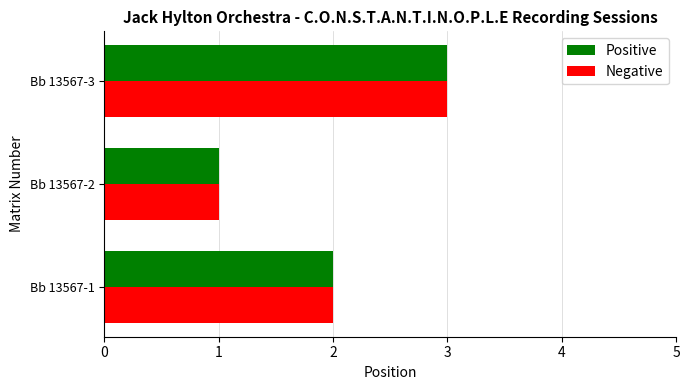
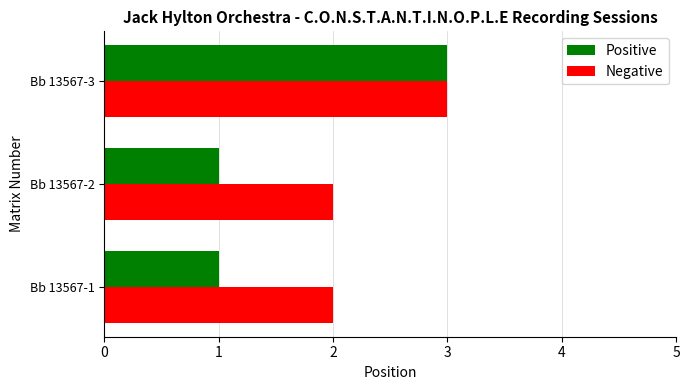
  {
    "Positive": {
      "Bb 13567-3": 3,
      "Bb 13567-2": 1,
-     "Bb 13567-1": 2
+     "Bb 13567-1": 1
    },
    "Negative": {
      "Bb 13567-3": 3,
-     "Bb 13567-2": 1,
+     "Bb 13567-2": 2,
      "Bb 13567-1": 2
    }
  }
